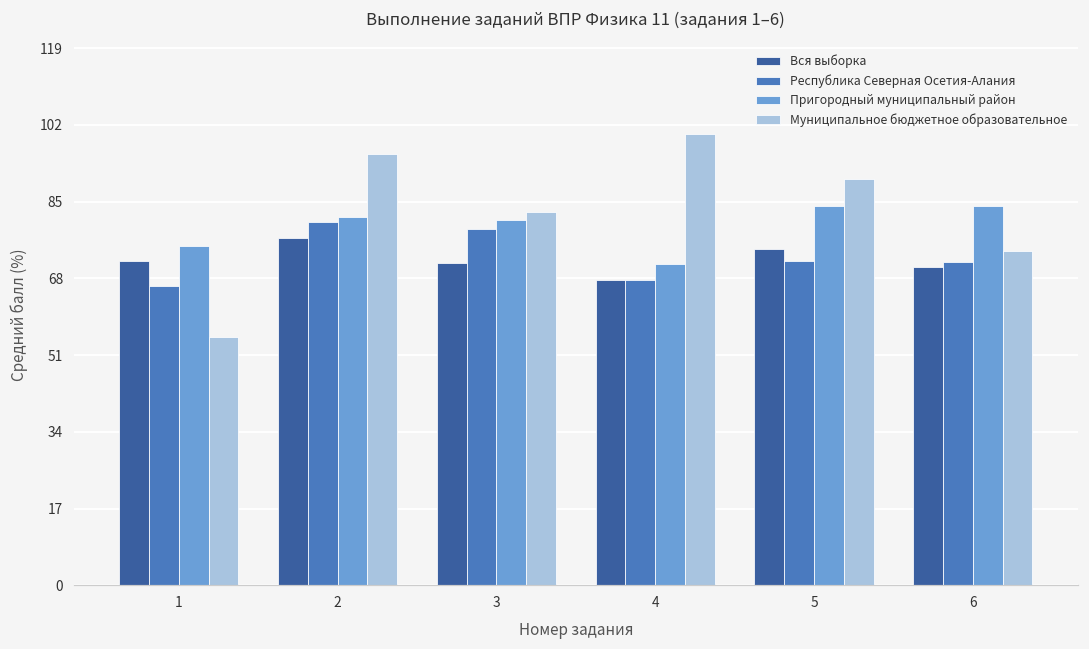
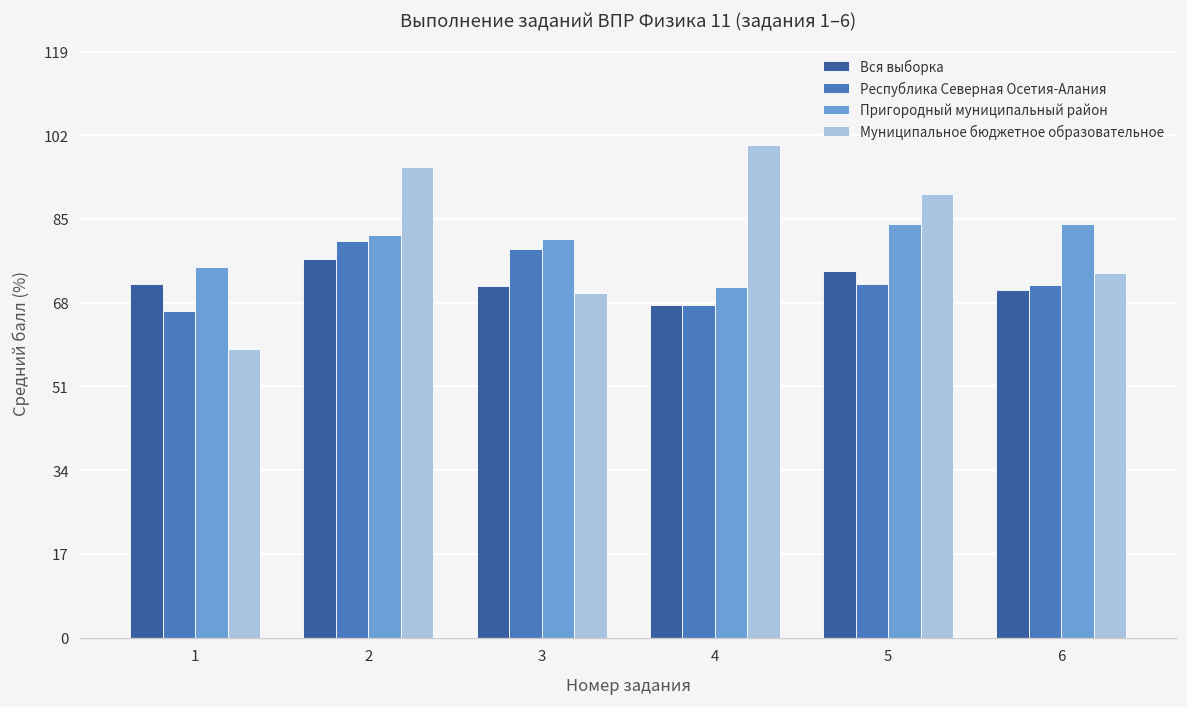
  {
    "Муниципальное бюджетное образовательное": {
-     "1": 55,
+     "1": 59,
      "2": 96,
-     "3": 83,
+     "3": 70,
      "4": 100,
      "5": 90,
      "6": 74
    }
  }
